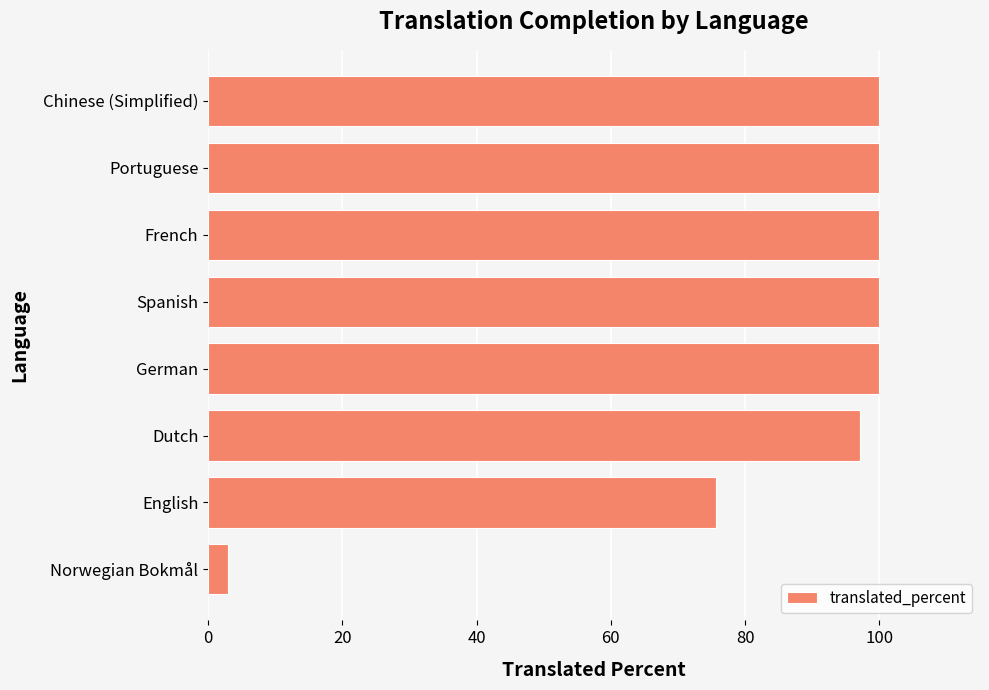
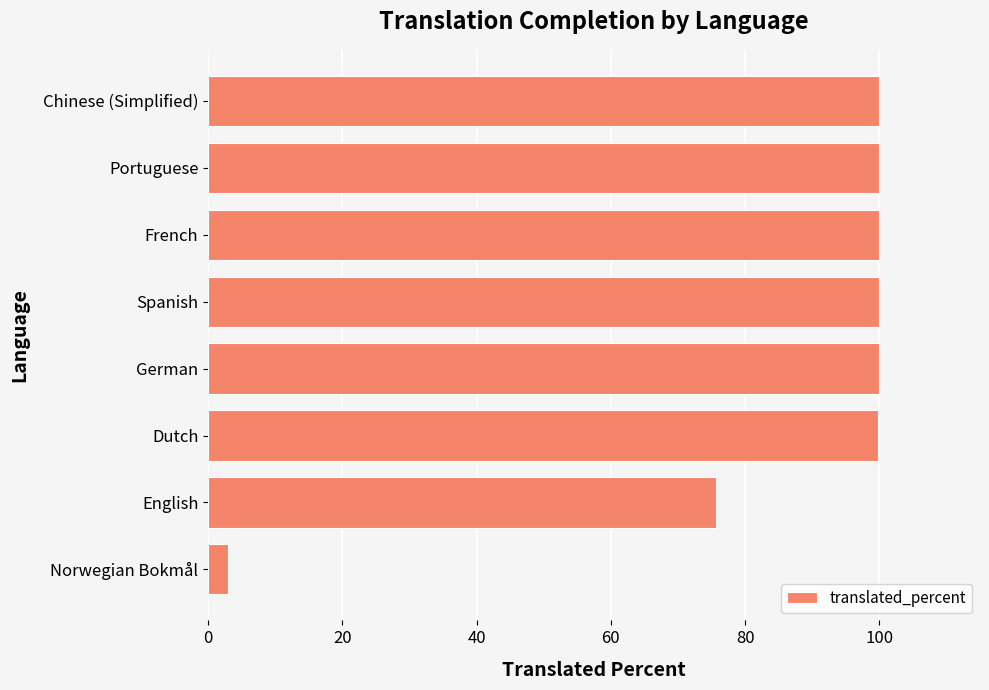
  {
    "Chinese (Simplified)": 100,
    "Portuguese": 100,
    "French": 100,
    "Spanish": 100,
    "German": 100,
-   "Dutch": 97,
+   "Dutch": 100,
    "English": 76,
    "Norwegian Bokmål": 3
  }
